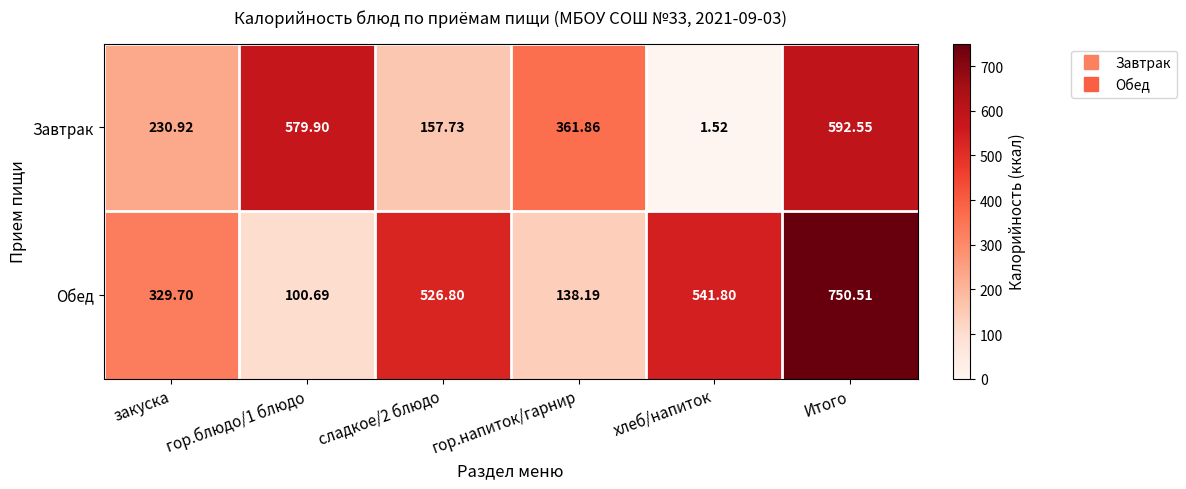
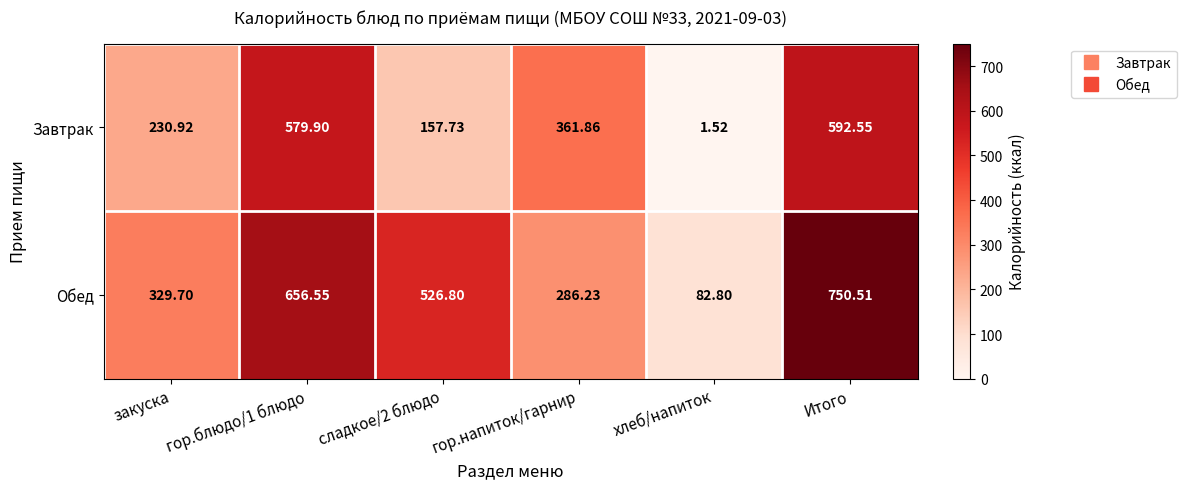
  {
    "Завтрак": {
      "закуска": 230.92,
      "гор.блюдо/1 блюдо": 579.90,
      "сладкое/2 блюдо": 157.73,
      "гор.напиток/гарнир": 361.86,
      "хлеб/напиток": 1.52,
      "Итого": 592.55
    },
    "Обед": {
      "закуска": 329.70,
-     "гор.блюдо/1 блюдо": 100.69,
+     "гор.блюдо/1 блюдо": 656.55,
      "сладкое/2 блюдо": 526.80,
-     "гор.напиток/гарнир": 138.19,
-     "хлеб/напиток": 541.80,
+     "гор.напиток/гарнир": 286.23,
+     "хлеб/напиток": 82.80,
      "Итого": 750.51
    }
  }
